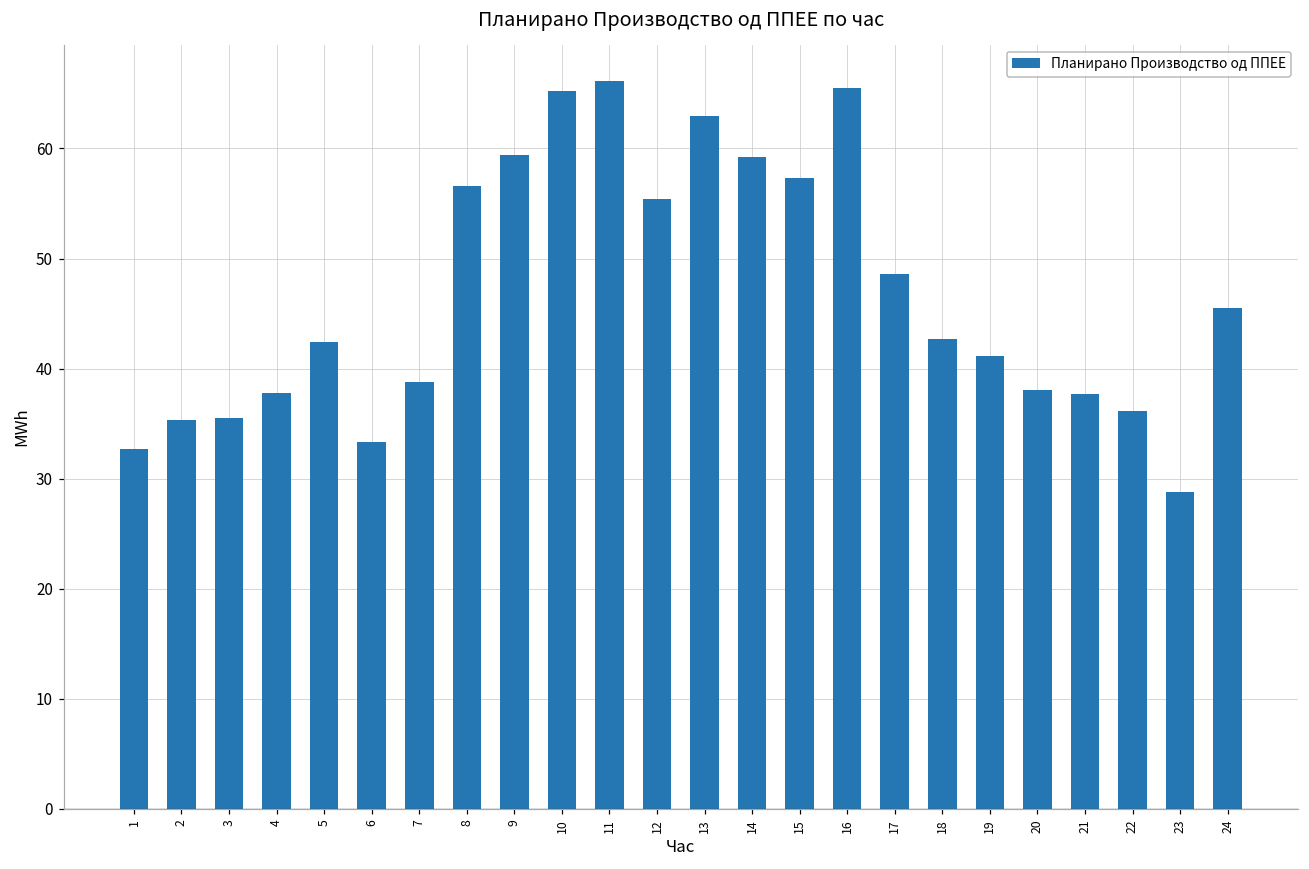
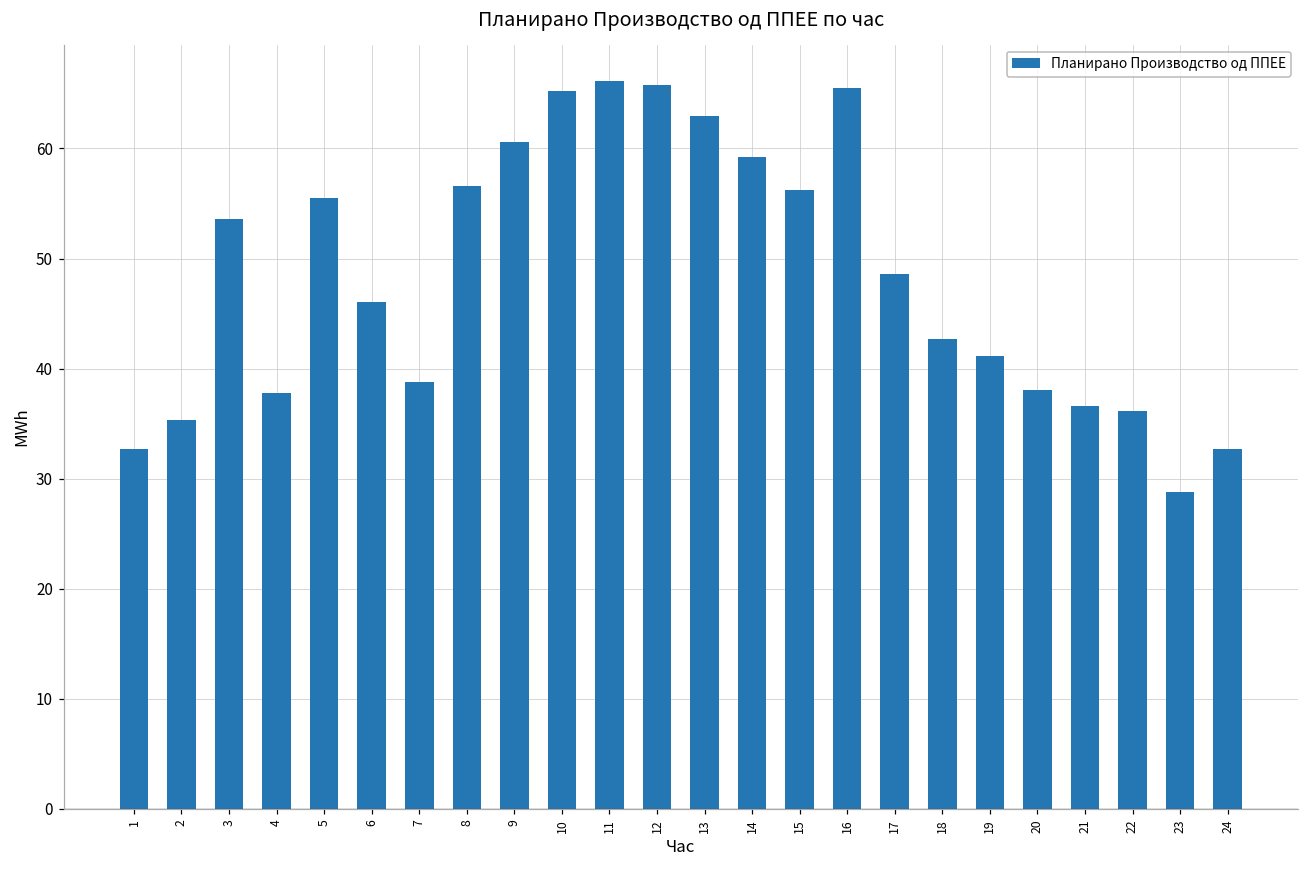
  {
    "1": 32.7,
    "2": 35.3,
-   "3": 35.5,
+   "3": 53.6,
    "4": 37.7,
-   "5": 42.4,
-   "6": 33.3,
+   "5": 55.5,
+   "6": 46.1,
    "7": 38.8,
    "8": 56.6,
-   "9": 59.5,
+   "9": 60.6,
    "10": 65.2,
    "11": 66.1,
-   "12": 55.4,
+   "12": 65.7,
    "13": 63.0,
    "14": 59.3,
-   "15": 57.3,
+   "15": 56.2,
    "16": 65.5,
    "17": 48.6,
    "18": 42.7,
    "19": 41.1,
    "20": 38.1,
-   "21": 37.7,
+   "21": 36.6,
    "22": 36.2,
    "23": 28.8,
-   "24": 45.5
+   "24": 32.7
  }
